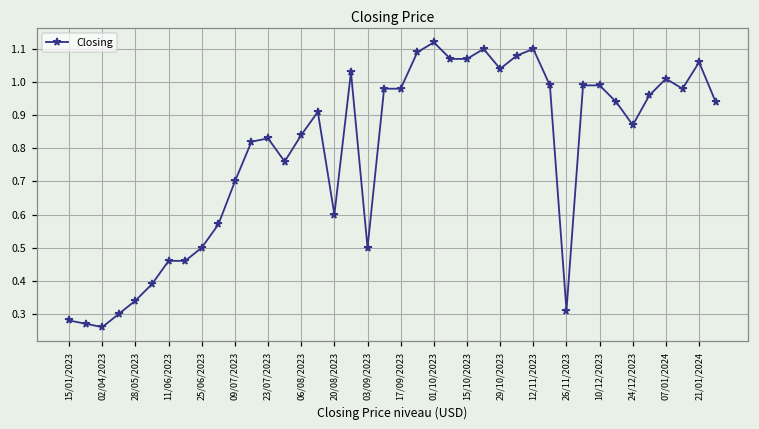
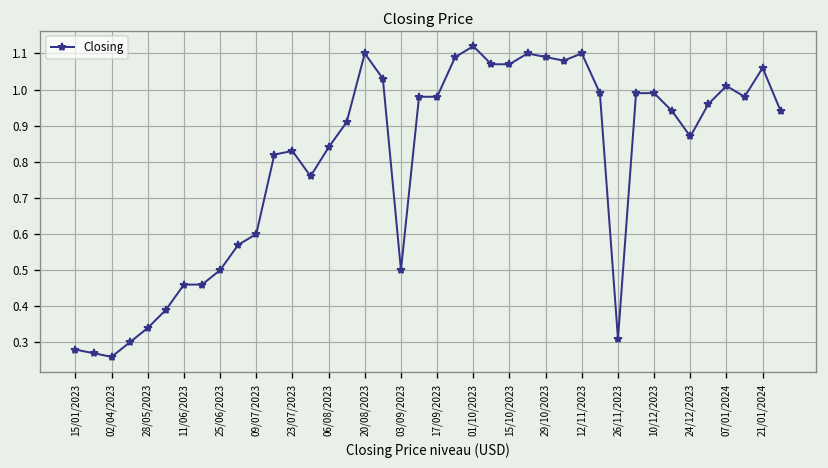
  {
    "15/01/2023": 0.28,
    "02/04/2023": 0.26,
    "28/05/2023": 0.34,
    "11/06/2023": 0.46,
    "25/06/2023": 0.50,
-   "09/07/2023": 0.7,
+   "09/07/2023": 0.6,
    "23/07/2023": 0.83,
    "06/08/2023": 0.84,
-   "20/08/2023": 0.6,
+   "20/08/2023": 1.1,
    "03/09/2023": 0.50,
    "17/09/2023": 0.98,
    "01/10/2023": 1.12,
    "15/10/2023": 1.07,
-   "29/10/2023": 1.04,
+   "29/10/2023": 1.09,
    "12/11/2023": 1.10,
    "26/11/2023": 0.31,
    "10/12/2023": 0.99,
    "24/12/2023": 0.87,
    "07/01/2024": 1.01,
    "21/01/2024": 1.06
  }
